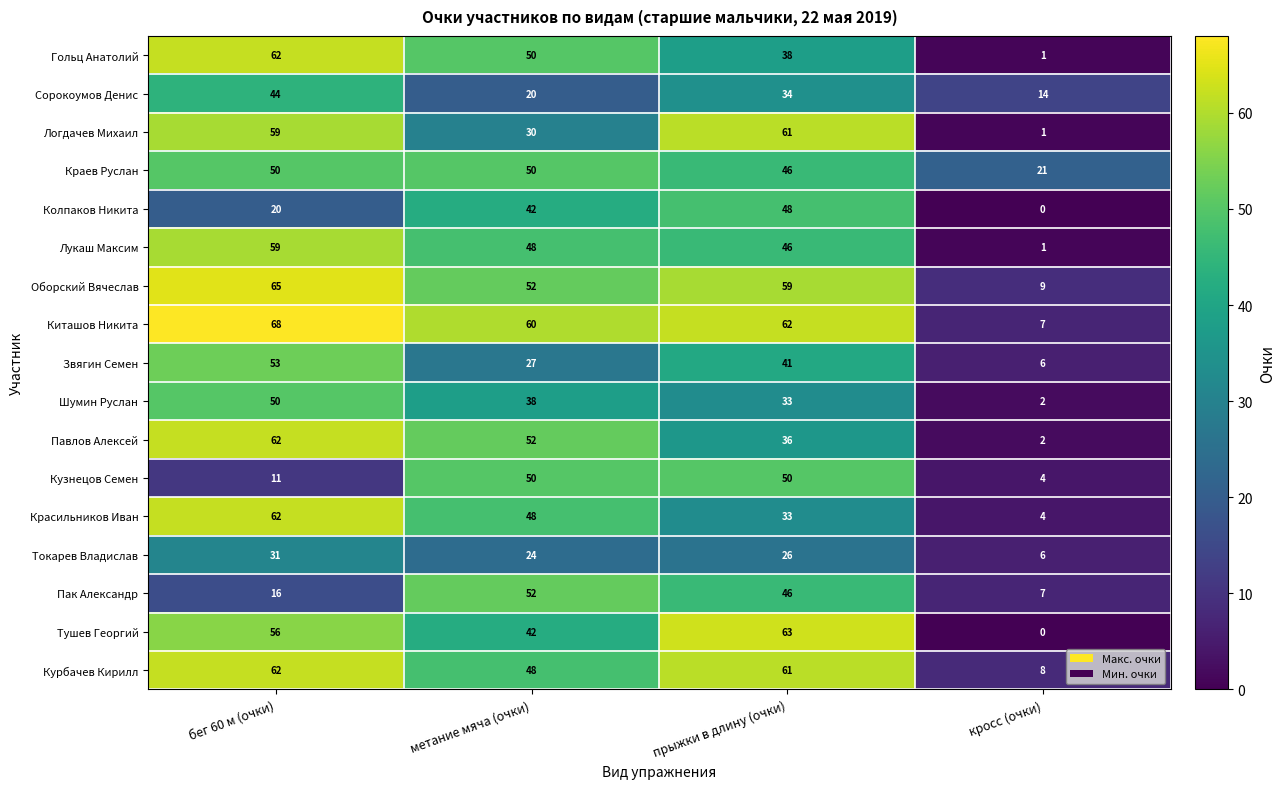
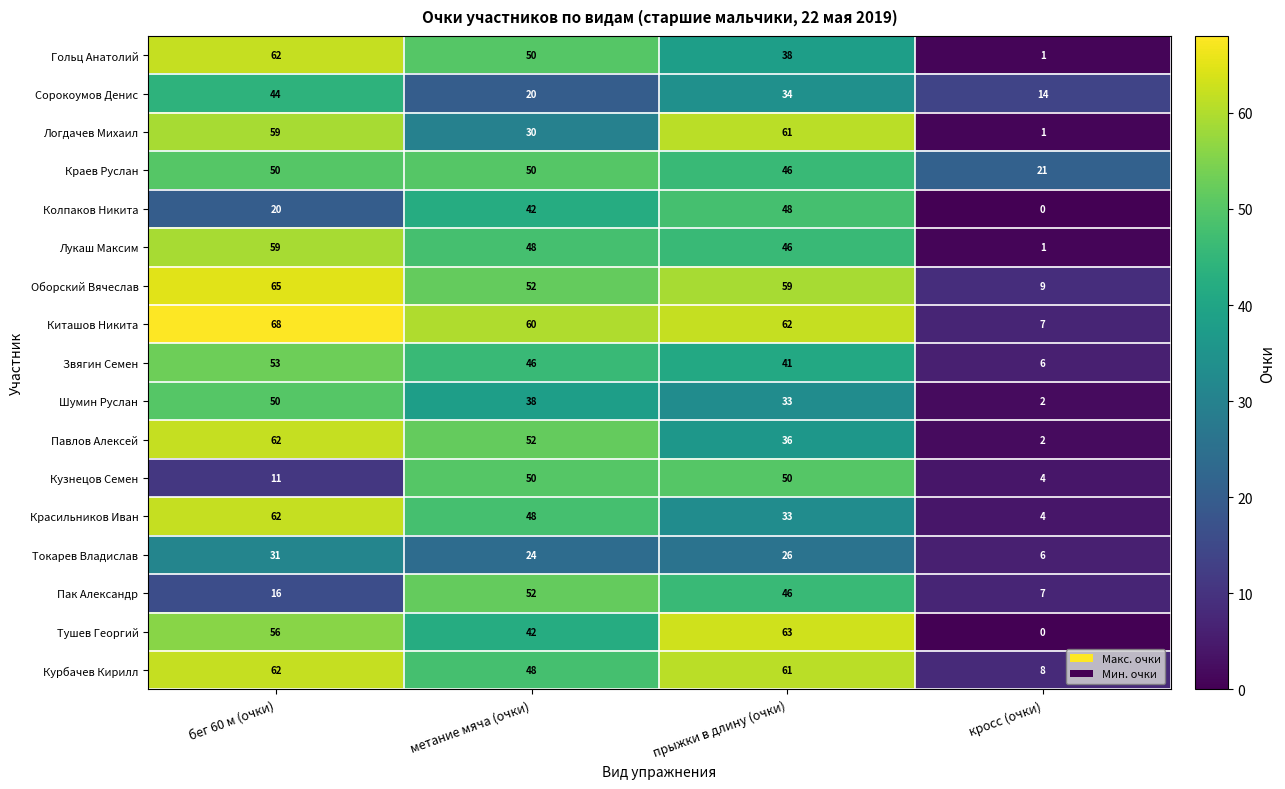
  {
    "Гольц Анатолий": {
      "бег 60 м (очки)": 62,
      "метание мяча (очки)": 50,
      "прыжки в длину (очки)": 38,
      "кросс (очки)": 1
    },
    "Сорокоумов Денис": {
      "бег 60 м (очки)": 44,
      "метание мяча (очки)": 20,
      "прыжки в длину (очки)": 34,
      "кросс (очки)": 14
    },
    "Логдачев Михаил": {
      "бег 60 м (очки)": 59,
      "метание мяча (очки)": 30,
      "прыжки в длину (очки)": 61,
      "кросс (очки)": 1
    },
    "Краев Руслан": {
      "бег 60 м (очки)": 50,
      "метание мяча (очки)": 50,
      "прыжки в длину (очки)": 46,
      "кросс (очки)": 21
    },
    "Колпаков Никита": {
      "бег 60 м (очки)": 20,
      "метание мяча (очки)": 42,
      "прыжки в длину (очки)": 48,
      "кросс (очки)": 0
    },
    "Лукаш Максим": {
      "бег 60 м (очки)": 59,
      "метание мяча (очки)": 48,
      "прыжки в длину (очки)": 46,
      "кросс (очки)": 1
    },
    "Оборский Вячеслав": {
      "бег 60 м (очки)": 65,
      "метание мяча (очки)": 52,
      "прыжки в длину (очки)": 59,
      "кросс (очки)": 9
    },
    "Киташов Никита": {
      "бег 60 м (очки)": 68,
      "метание мяча (очки)": 60,
      "прыжки в длину (очки)": 62,
      "кросс (очки)": 7
    },
    "Звягин Семен": {
      "бег 60 м (очки)": 53,
-     "метание мяча (очки)": 27,
+     "метание мяча (очки)": 46,
      "прыжки в длину (очки)": 41,
      "кросс (очки)": 6
    },
    "Шумин Руслан": {
      "бег 60 м (очки)": 50,
      "метание мяча (очки)": 38,
      "прыжки в длину (очки)": 33,
      "кросс (очки)": 2
    },
    "Павлов Алексей": {
      "бег 60 м (очки)": 62,
      "метание мяча (очки)": 52,
      "прыжки в длину (очки)": 36,
      "кросс (очки)": 2
    },
    "Кузнецов Семен": {
      "бег 60 м (очки)": 11,
      "метание мяча (очки)": 50,
      "прыжки в длину (очки)": 50,
      "кросс (очки)": 4
    },
    "Красильников Иван": {
      "бег 60 м (очки)": 62,
      "метание мяча (очки)": 48,
      "прыжки в длину (очки)": 33,
      "кросс (очки)": 4
    },
    "Токарев Владислав": {
      "бег 60 м (очки)": 31,
      "метание мяча (очки)": 24,
      "прыжки в длину (очки)": 26,
      "кросс (очки)": 6
    },
    "Пак Александр": {
      "бег 60 м (очки)": 16,
      "метание мяча (очки)": 52,
      "прыжки в длину (очки)": 46,
      "кросс (очки)": 7
    },
    "Тушев Георгий": {
      "бег 60 м (очки)": 56,
      "метание мяча (очки)": 42,
      "прыжки в длину (очки)": 63,
      "кросс (очки)": 0
    },
    "Курбачев Кирилл": {
      "бег 60 м (очки)": 62,
      "метание мяча (очки)": 48,
      "прыжки в длину (очки)": 61,
      "кросс (очки)": 8
    }
  }
